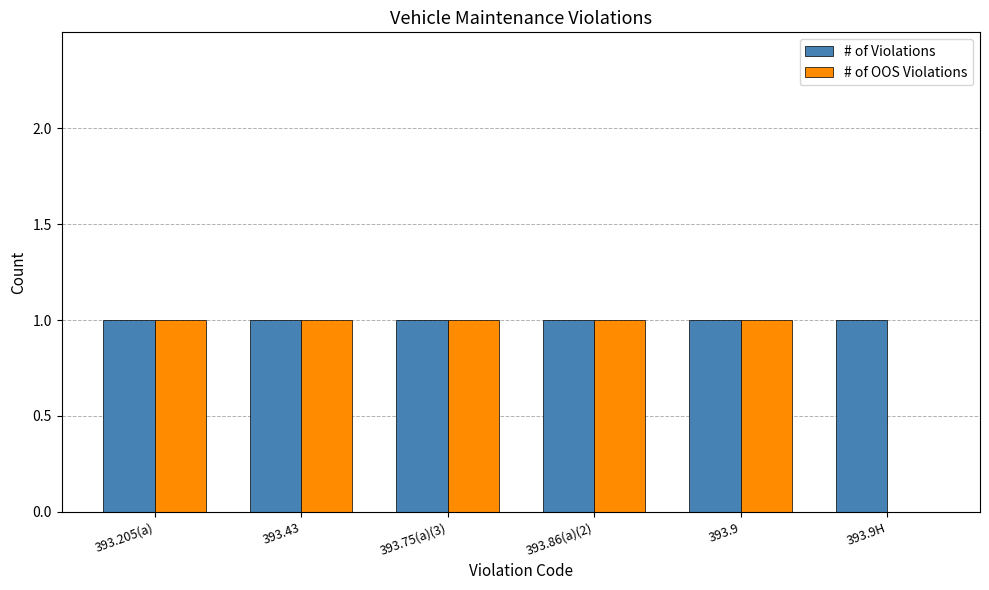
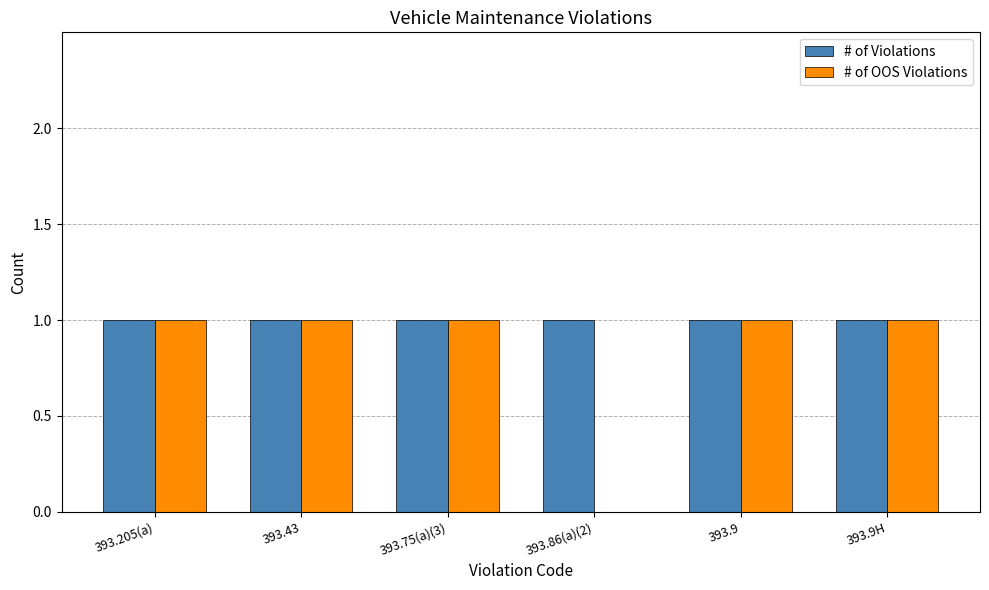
  {
    "# of Violations": {
      "393.205(a)": 1,
      "393.43": 1,
      "393.75(a)(3)": 1,
      "393.86(a)(2)": 1,
      "393.9": 1,
      "393.9H": 1
    },
    "# of OOS Violations": {
      "393.205(a)": 1,
      "393.43": 1,
      "393.75(a)(3)": 1,
-     "393.86(a)(2)": 1,
+     "393.86(a)(2)": 0,
      "393.9": 1,
-     "393.9H": 0
+     "393.9H": 1
    }
  }
